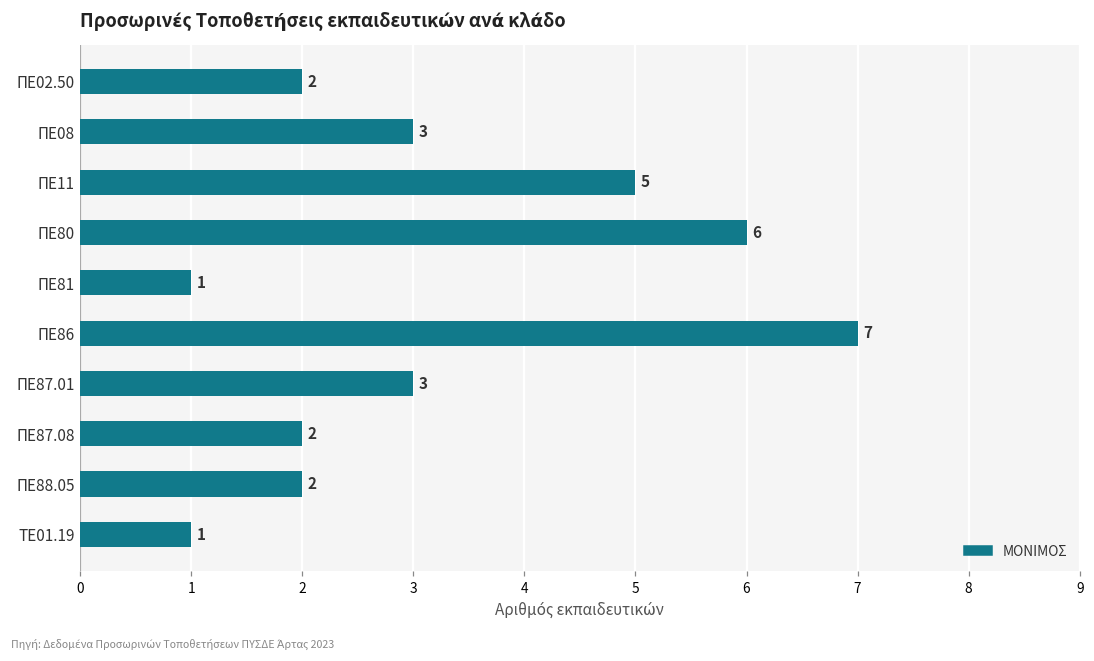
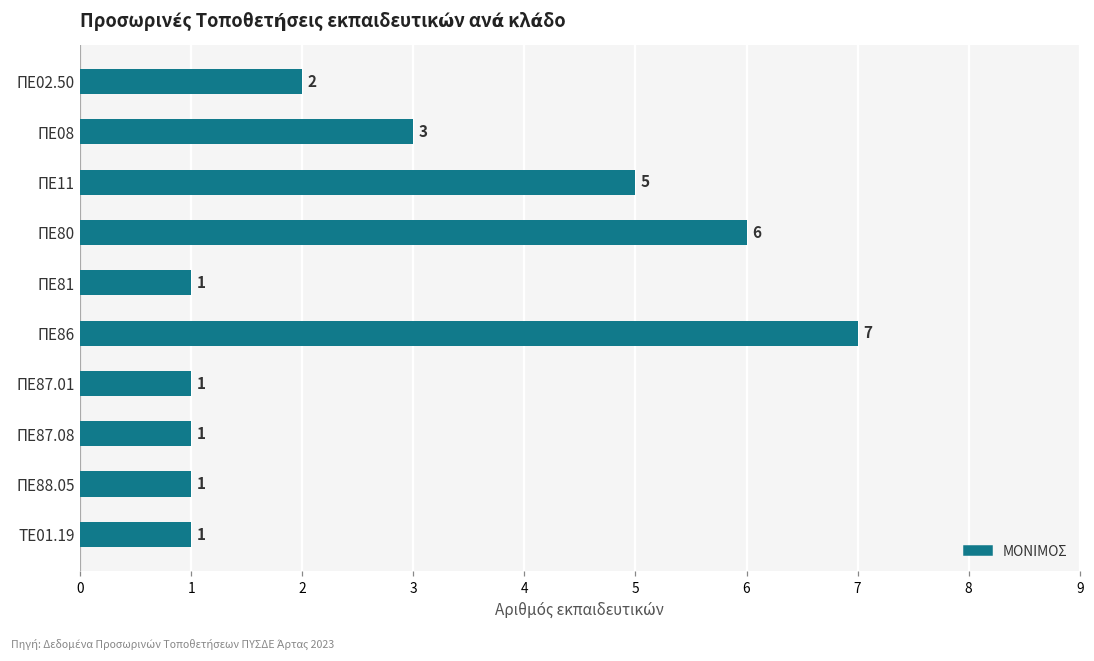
  {
    "ΠΕ02.50": 2,
    "ΠΕ08": 3,
    "ΠΕ11": 5,
    "ΠΕ80": 6,
    "ΠΕ81": 1,
    "ΠΕ86": 7,
-   "ΠΕ87.01": 3,
-   "ΠΕ87.08": 2,
-   "ΠΕ88.05": 2,
+   "ΠΕ87.01": 1,
+   "ΠΕ87.08": 1,
+   "ΠΕ88.05": 1,
    "ΤΕ01.19": 1
  }
